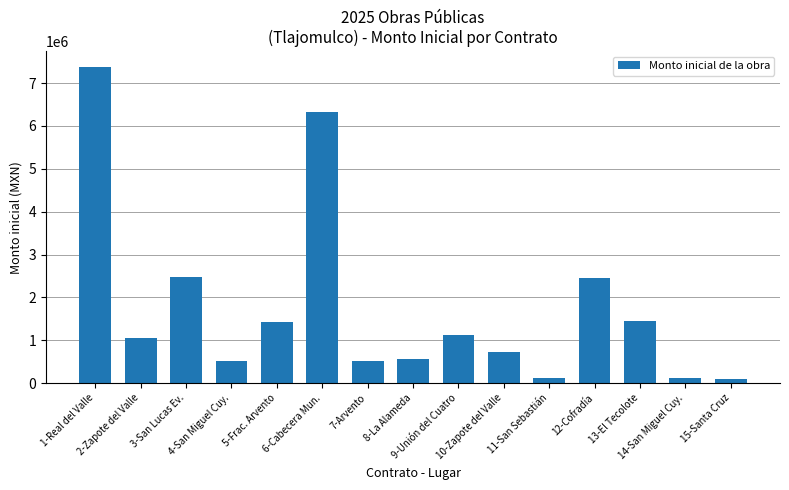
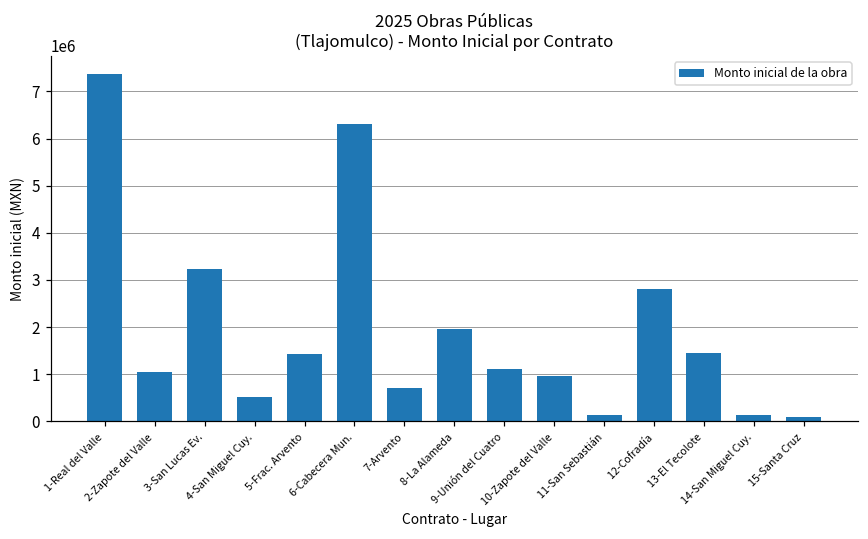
  {
    "1-Real del Valle": 7400000,
    "2-Zapote del Valle": 1100000,
-   "3-San Lucas Ev.": 2500000,
+   "3-San Lucas Ev.": 3200000,
    "4-San Miguel Cuy.": 500000,
    "5-Frac. Arvento": 1400000,
    "6-Cabecera Mun.": 6300000,
-   "7-Arvento": 500000,
-   "8-La Alameda": 600000,
+   "7-Arvento": 700000,
+   "8-La Alameda": 2000000,
    "9-Unión del Cuatro": 1100000,
-   "10-Zapote del Valle": 700000,
+   "10-Zapote del Valle": 1000000,
    "11-San Sebastián": 100000,
-   "12-Cofradía": 2400000,
+   "12-Cofradía": 2800000,
    "13-El Tecolote": 1500000,
    "14-San Miguel Cuy.": 100000,
    "15-Santa Cruz": 100000
  }
